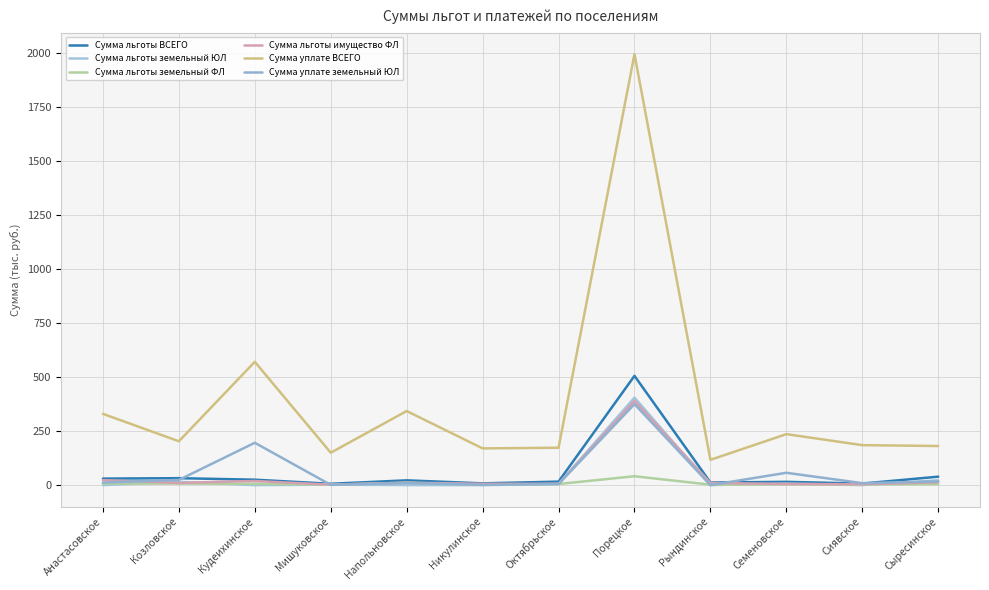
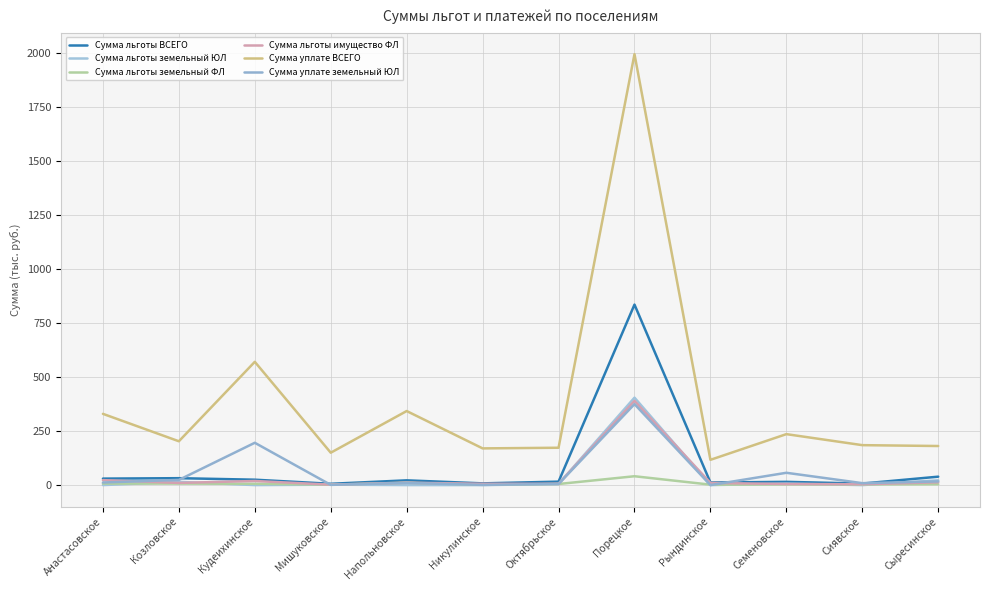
  {
    "Сумма льготы ВСЕГО": {
-     "Порецкое": 510,
+     "Порецкое": 840,
      "Сыресинское": 40
    }
  }
